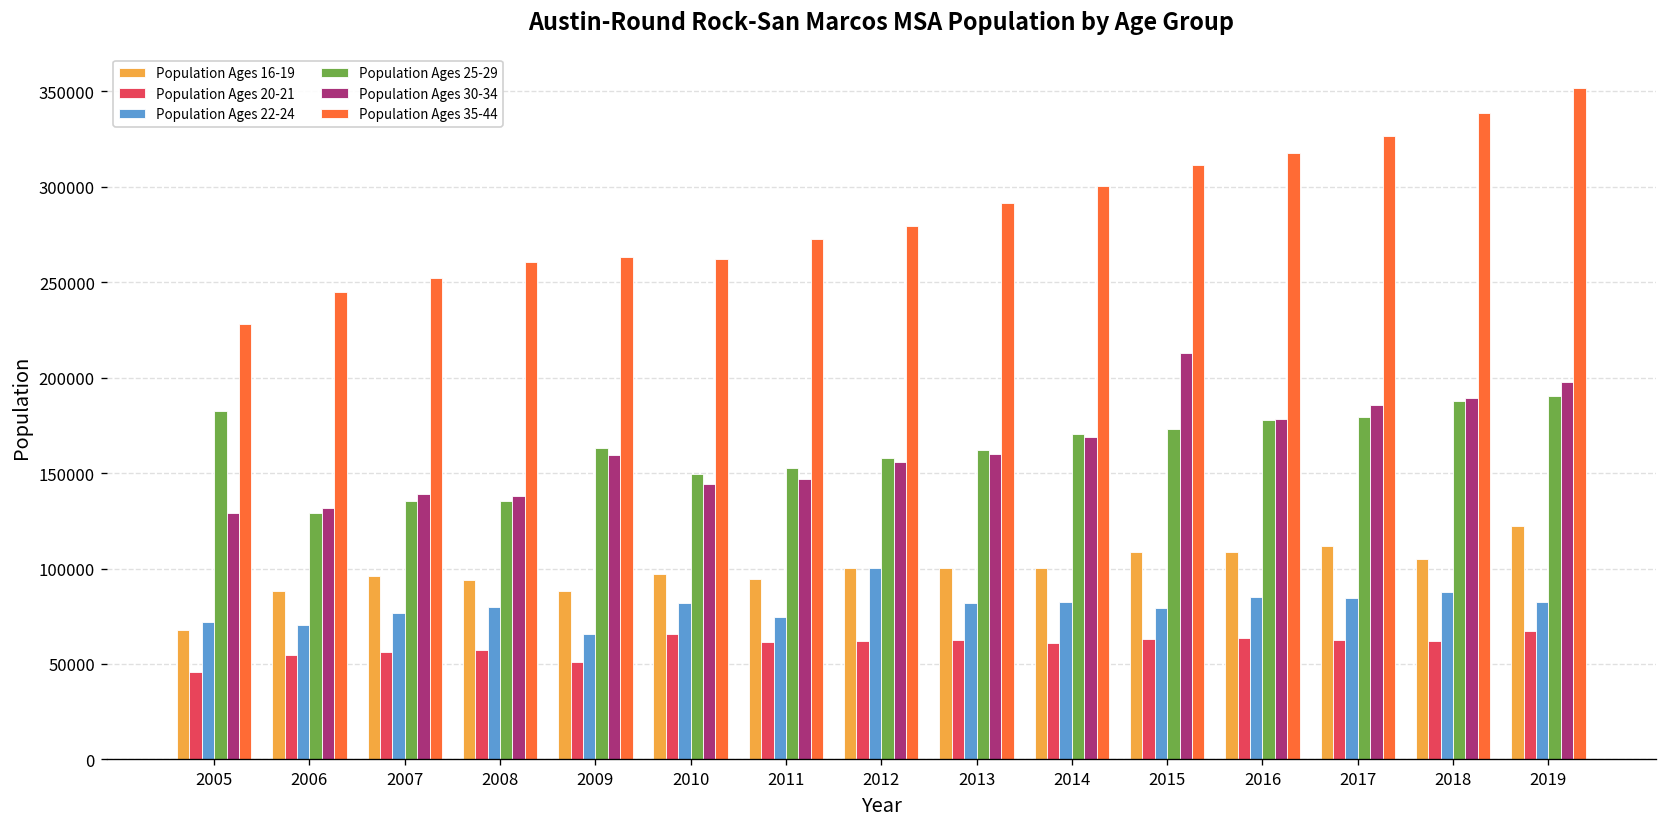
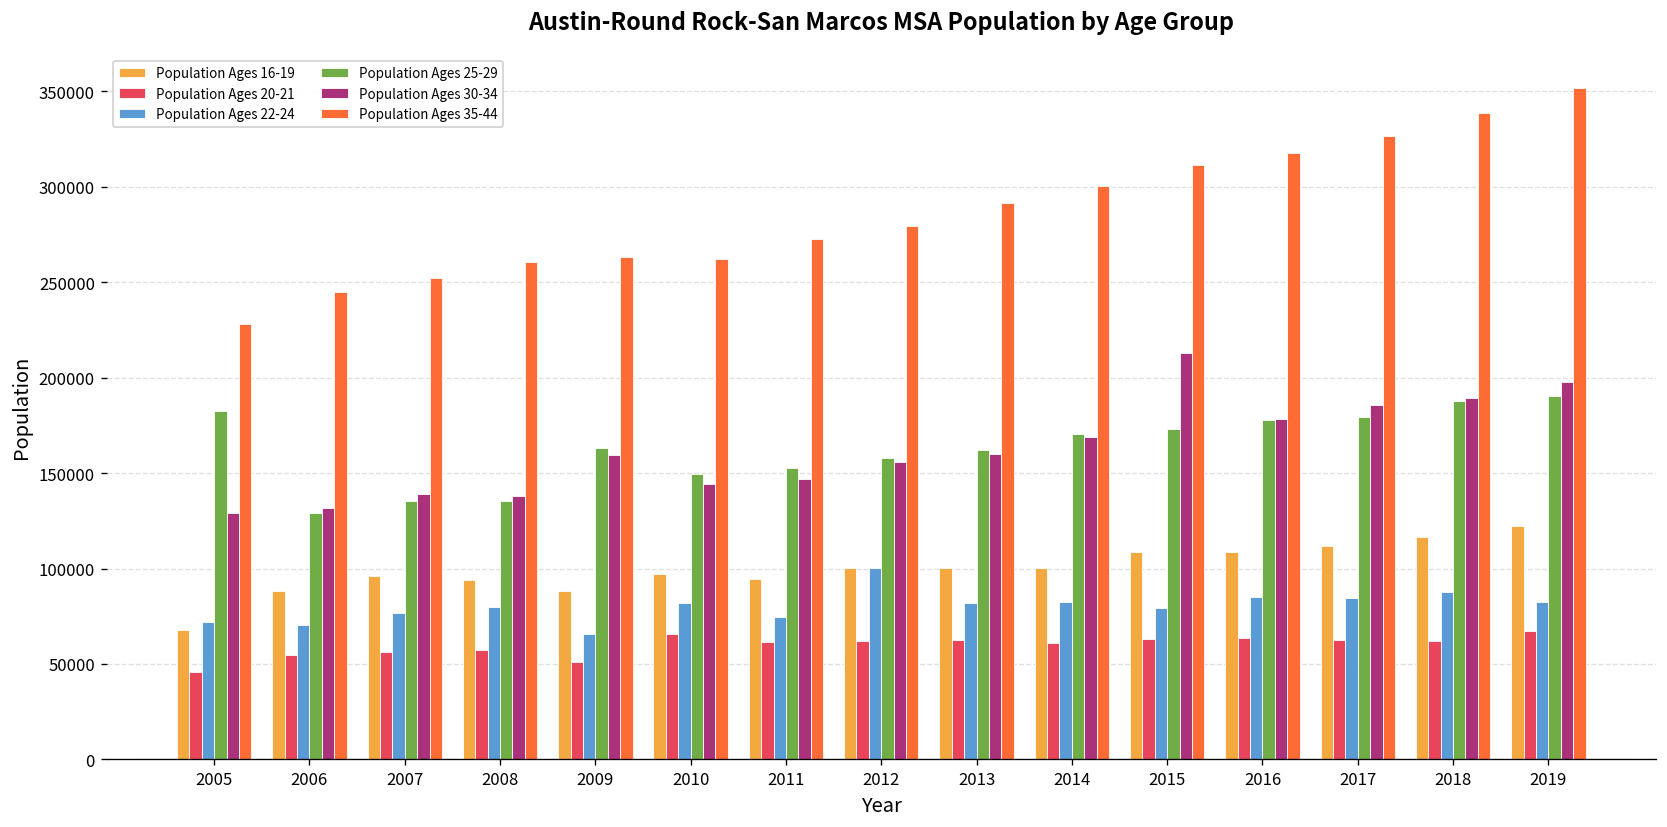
  {
    "Population Ages 16-19": {
      "2005": 68000,
      "2006": 88000,
      "2007": 96000,
      "2008": 94000,
      "2009": 88000,
      "2010": 97000,
      "2011": 94000,
      "2012": 100000,
      "2013": 100000,
      "2014": 100000,
      "2015": 109000,
      "2016": 109000,
      "2017": 112000,
-     "2018": 105000,
+     "2018": 117000,
      "2019": 122000
    },
    "Population Ages 22-24": {
      "2005": 72000,
      "2006": 71000,
      "2007": 77000,
      "2008": 80000,
      "2009": 66000,
      "2010": 82000,
      "2011": 74000,
      "2012": 100000,
      "2013": 82000,
      "2014": 82000,
      "2015": 79000,
      "2016": 85000,
      "2017": 84000,
      "2018": 88000,
      "2019": 82000
    },
    "Population Ages 25-29": {
      "2005": 182000,
      "2006": 129000,
      "2007": 135000,
      "2008": 135000,
      "2009": 163000,
      "2010": 150000,
      "2011": 153000,
      "2012": 158000,
      "2013": 162000,
      "2014": 170000,
      "2015": 173000,
      "2016": 178000,
      "2017": 179000,
      "2018": 188000,
      "2019": 190000
    },
    "Population Ages 30-34": {
      "2005": 129000,
      "2006": 131000,
      "2007": 139000,
      "2008": 138000,
      "2009": 159000,
      "2010": 144000,
      "2011": 147000,
      "2012": 156000,
      "2013": 160000,
      "2014": 169000,
      "2015": 213000,
      "2016": 178000,
      "2017": 186000,
      "2018": 189000,
      "2019": 198000
    }
  }
